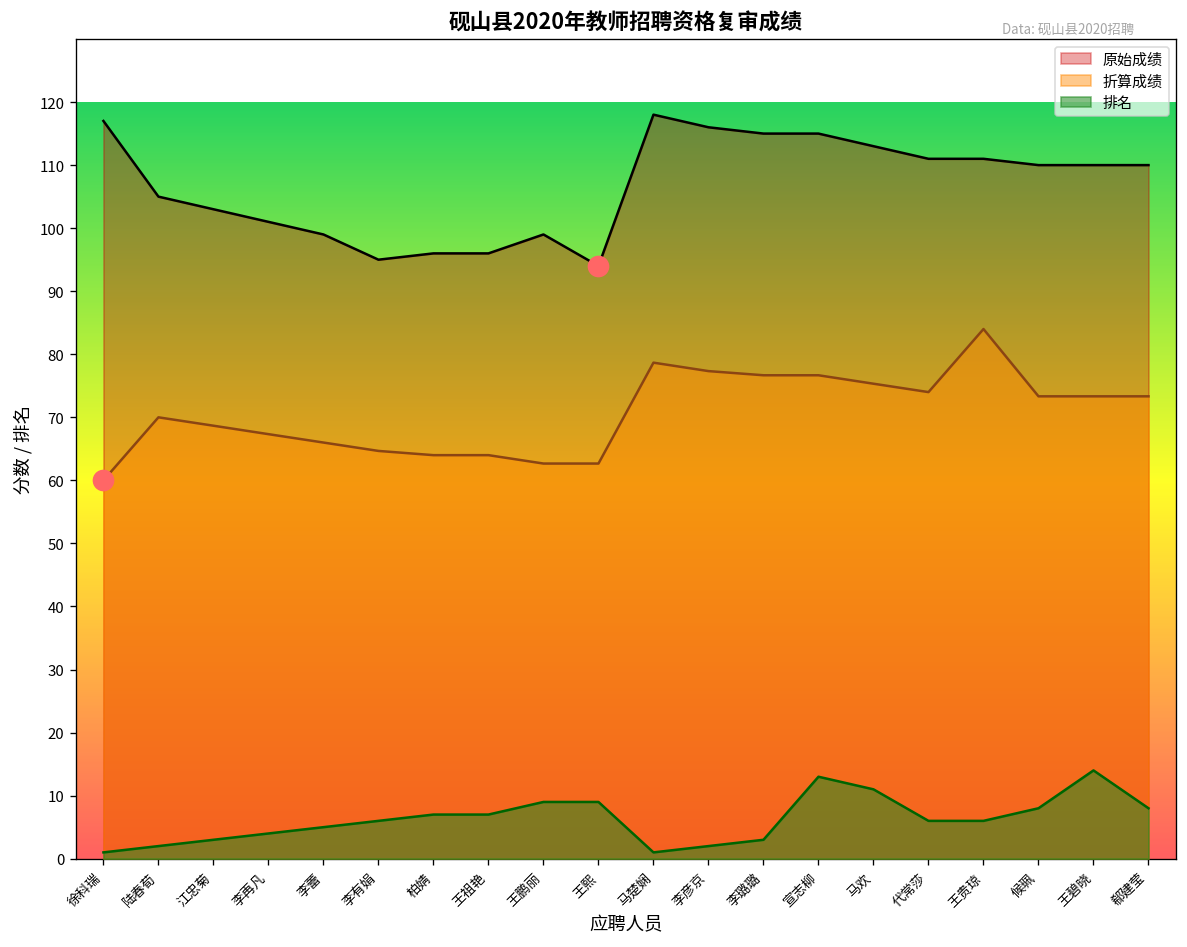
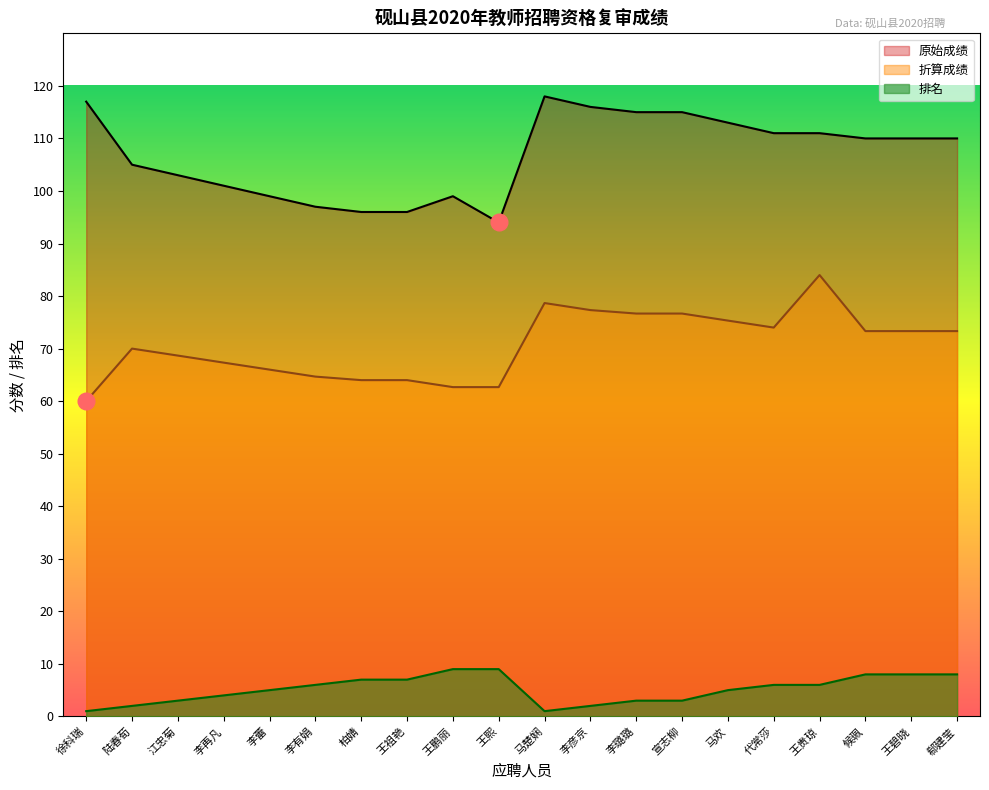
  {
    "原始成绩": {
      "徐科瑞": 117,
      "陆春荀": 105,
      "江忠菊": 103,
      "李再凡": 101,
      "李蕾": 99,
-     "李有娟": 95,
+     "李有娟": 97,
      "柏婧": 96,
      "王祖艳": 96,
      "王鹏丽": 99,
      "马楚娴": 118,
      "李彦京": 116,
      "李璐璐": 115,
      "宣志柳": 115,
      "马欢": 113,
      "代常莎": 111,
      "王贵琼": 111,
      "候珮": 110,
      "王碧晓": 110,
      "郗建莹": 110
    },
    "折算成绩": {
      "陆春荀": 70,
      "江忠菊": 69,
      "李再凡": 67,
      "李蕾": 66,
      "李有娟": 65,
      "柏婧": 64,
      "王祖艳": 64,
      "王鹏丽": 63,
      "王熙": 63,
      "马楚娴": 79,
      "李彦京": 77,
      "李璐璐": 77,
      "宣志柳": 77,
      "马欢": 75,
      "代常莎": 74,
      "王贵琼": 84,
      "候珮": 73,
      "王碧晓": 73,
      "郗建莹": 73
    },
    "排名": {
      "徐科瑞": 1,
      "陆春荀": 2,
      "江忠菊": 3,
      "李再凡": 4,
      "李蕾": 5,
      "李有娟": 6,
      "柏婧": 7,
      "王祖艳": 7,
      "王鹏丽": 9,
      "王熙": 9,
      "马楚娴": 1,
      "李彦京": 2,
      "李璐璐": 3,
-     "宣志柳": 13,
-     "马欢": 11,
+     "宣志柳": 3,
+     "马欢": 5,
      "代常莎": 6,
      "王贵琼": 6,
      "候珮": 8,
-     "王碧晓": 14,
+     "王碧晓": 8,
      "郗建莹": 8
    }
  }
